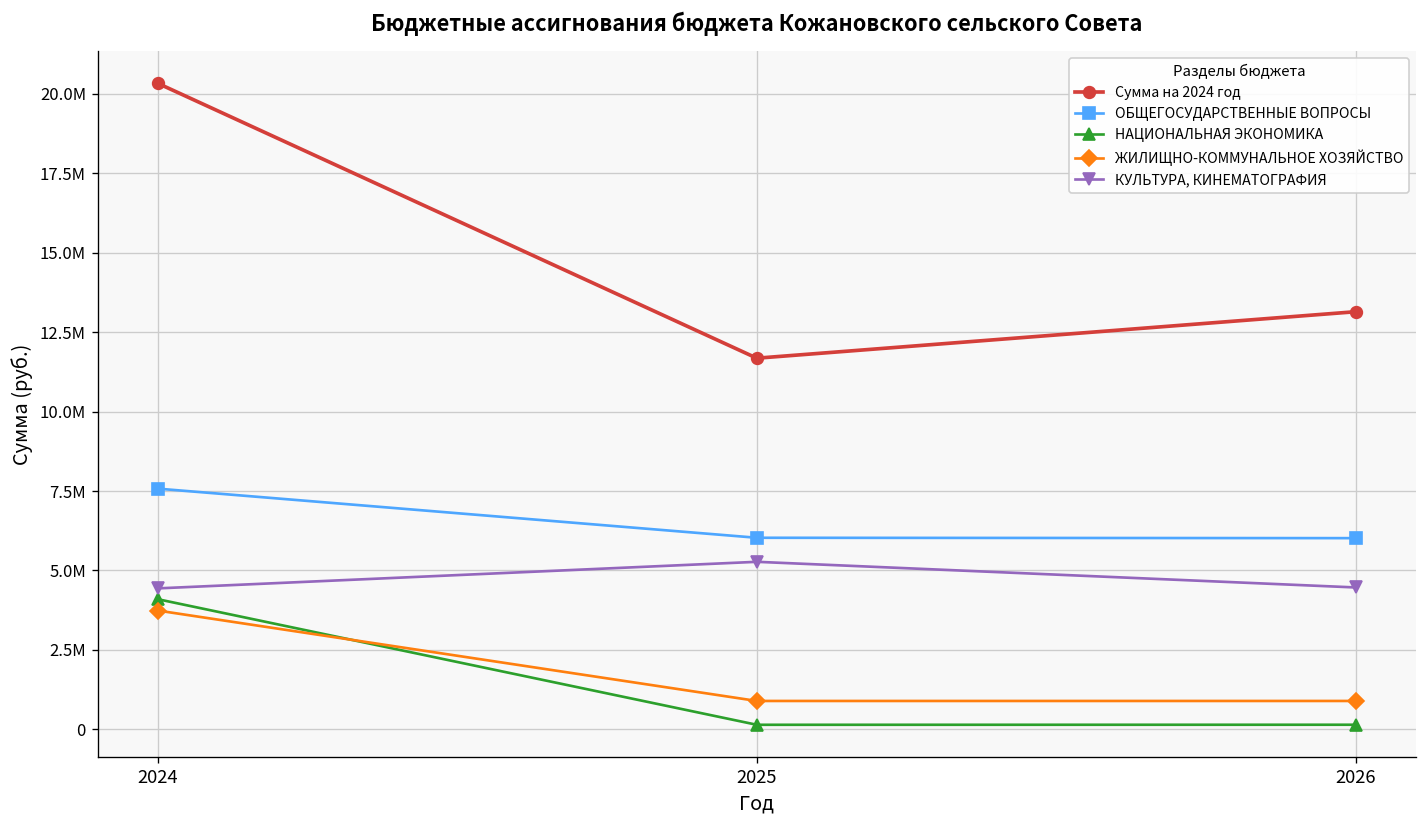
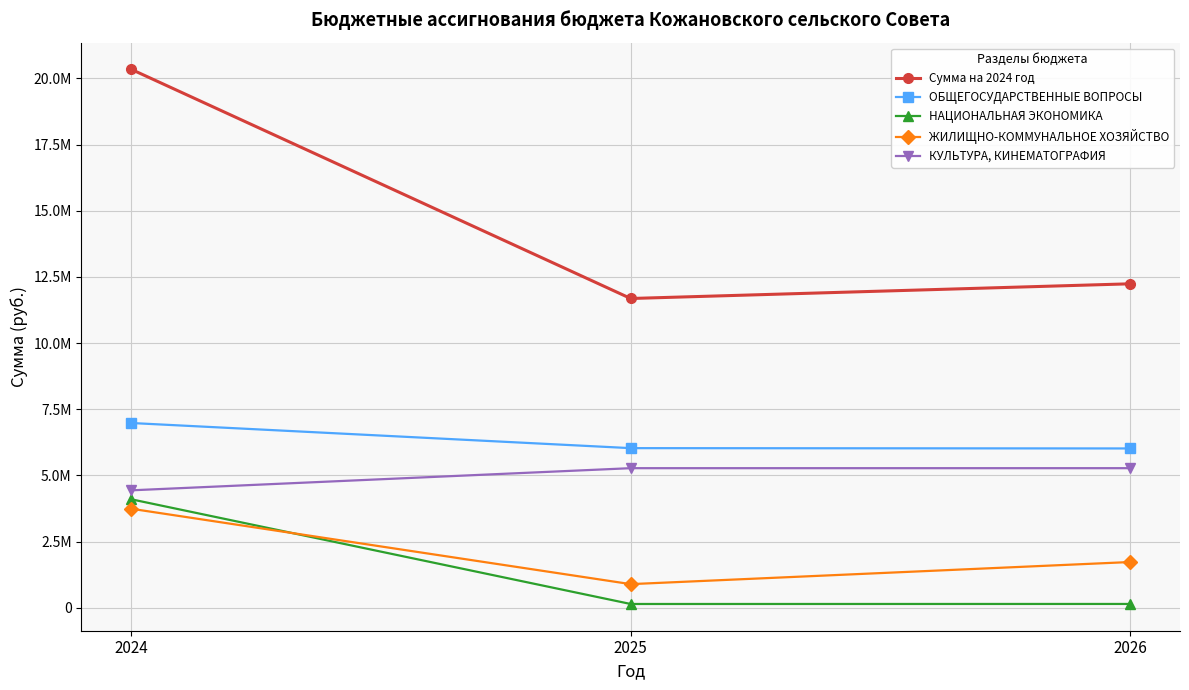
  {
    "Сумма на 2024 год": {
      "2024": "20.3М",
      "2025": "11.7М",
-     "2026": "13.1М"
+     "2026": "12.2М"
    },
    "ОБЩЕГОСУДАРСТВЕННЫЕ ВОПРОСЫ": {
-     "2024": "7.6М",
+     "2024": "7.0М",
      "2025": "6.0М",
      "2026": "6.0М"
    },
    "НАЦИОНАЛЬНАЯ ЭКОНОМИКА": {
      "2024": "4.1М",
      "2025": "0.1М",
      "2026": "0.1М"
    },
    "ЖИЛИЩНО-КОММУНАЛЬНОЕ ХОЗЯЙСТВО": {
      "2024": "3.7М",
      "2025": "0.9М",
-     "2026": "0.9М"
+     "2026": "1.7М"
    },
    "КУЛЬТУРА, КИНЕМАТОГРАФИЯ": {
      "2024": "4.4М",
      "2025": "5.3М",
-     "2026": "4.5М"
+     "2026": "5.3М"
    }
  }
